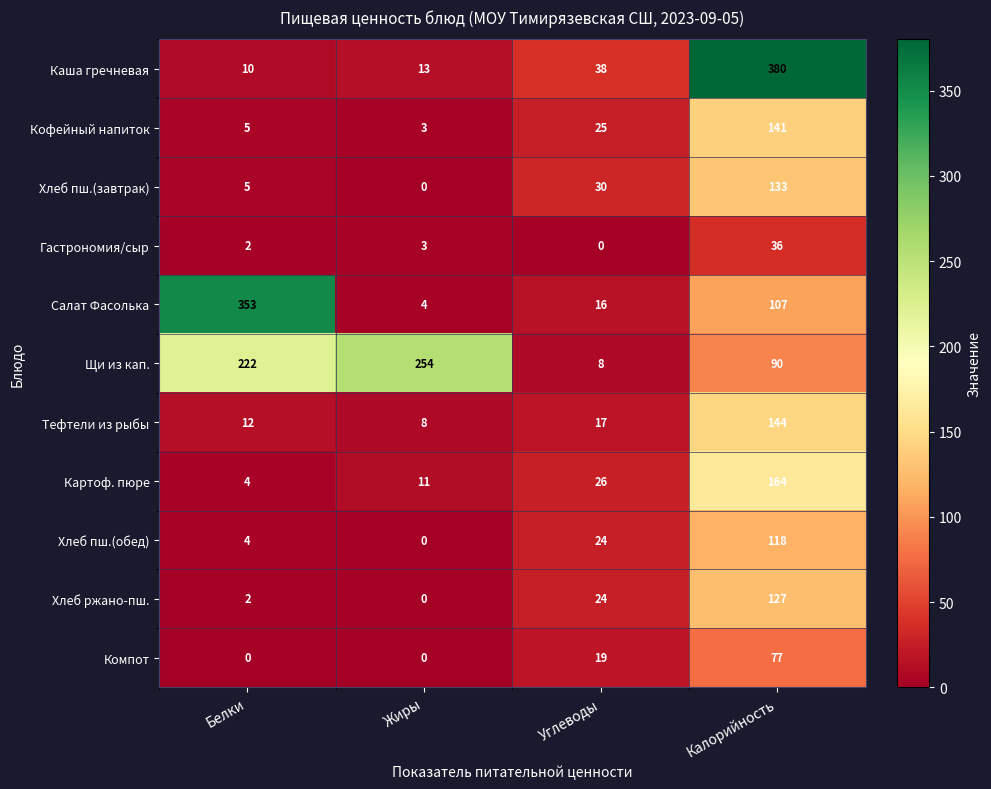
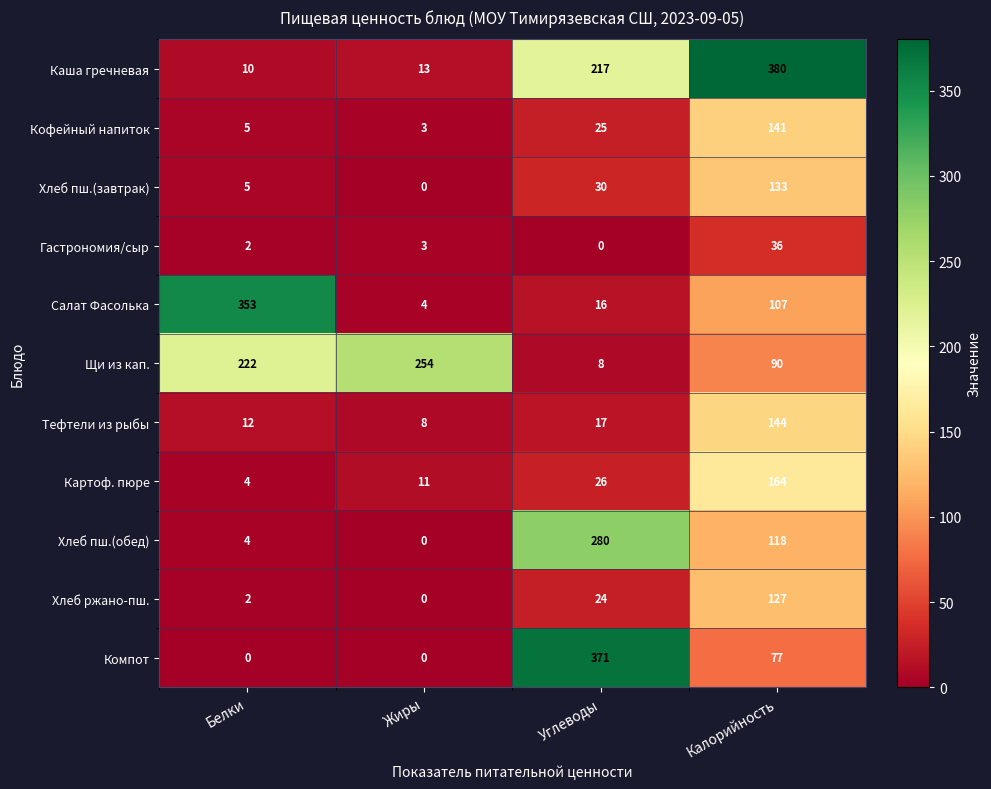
  {
    "Каша гречневая": {
      "Белки": 10,
      "Жиры": 13,
-     "Углеводы": 38,
+     "Углеводы": 217,
      "Калорийность": 380
    },
    "Кофейный напиток": {
      "Белки": 5,
      "Жиры": 3,
      "Углеводы": 25,
      "Калорийность": 141
    },
    "Хлеб пш.(завтрак)": {
      "Белки": 5,
      "Жиры": 0,
      "Углеводы": 30,
      "Калорийность": 133
    },
    "Гастрономия/сыр": {
      "Белки": 2,
      "Жиры": 3,
      "Углеводы": 0,
      "Калорийность": 36
    },
    "Салат Фасолька": {
      "Белки": 353,
      "Жиры": 4,
      "Углеводы": 16,
      "Калорийность": 107
    },
    "Щи из кап.": {
      "Белки": 222,
      "Жиры": 254,
      "Углеводы": 8,
      "Калорийность": 90
    },
    "Тефтели из рыбы": {
      "Белки": 12,
      "Жиры": 8,
      "Углеводы": 17,
      "Калорийность": 144
    },
    "Картоф. пюре": {
      "Белки": 4,
      "Жиры": 11,
      "Углеводы": 26,
      "Калорийность": 164
    },
    "Хлеб пш.(обед)": {
      "Белки": 4,
      "Жиры": 0,
-     "Углеводы": 24,
+     "Углеводы": 280,
      "Калорийность": 118
    },
    "Хлеб ржано-пш.": {
      "Белки": 2,
      "Жиры": 0,
      "Углеводы": 24,
      "Калорийность": 127
    },
    "Компот": {
      "Белки": 0,
      "Жиры": 0,
-     "Углеводы": 19,
+     "Углеводы": 371,
      "Калорийность": 77
    }
  }
